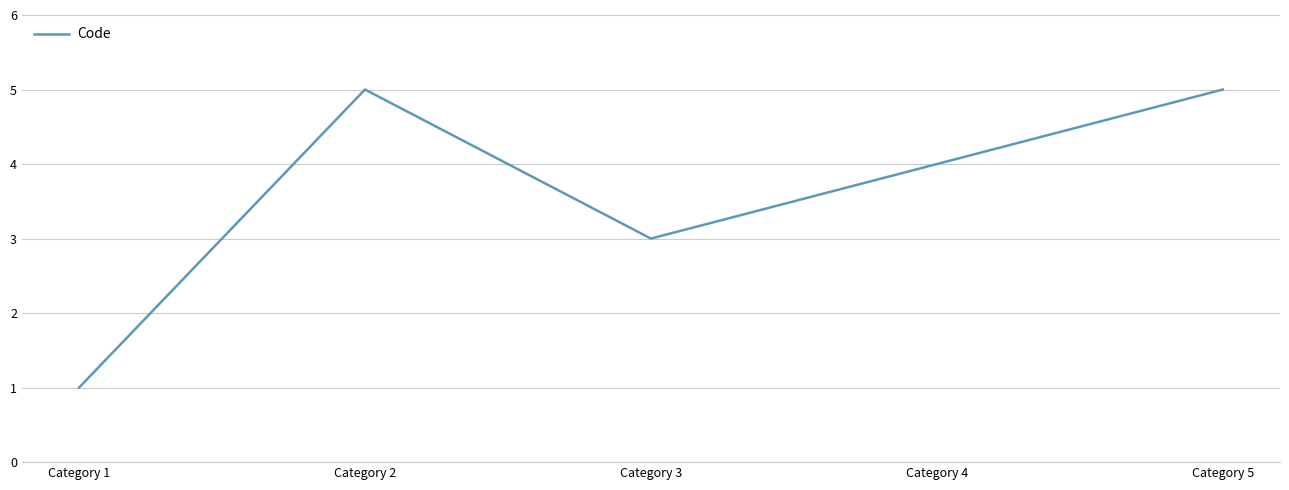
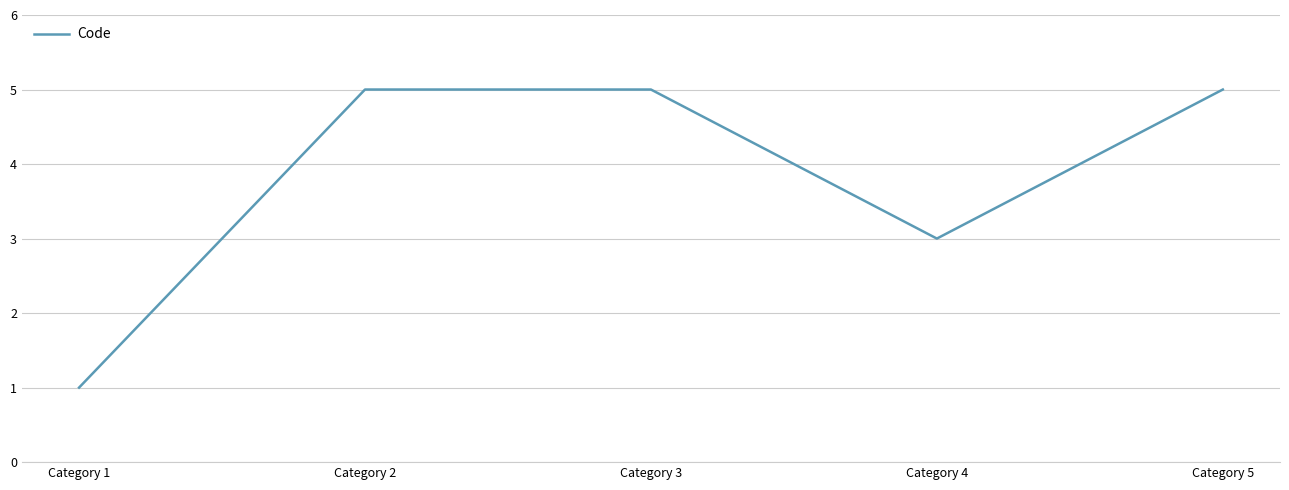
  {
    "Category 1": 1,
    "Category 2": 5,
-   "Category 3": 3,
-   "Category 4": 4,
+   "Category 3": 5,
+   "Category 4": 3,
    "Category 5": 5
  }
